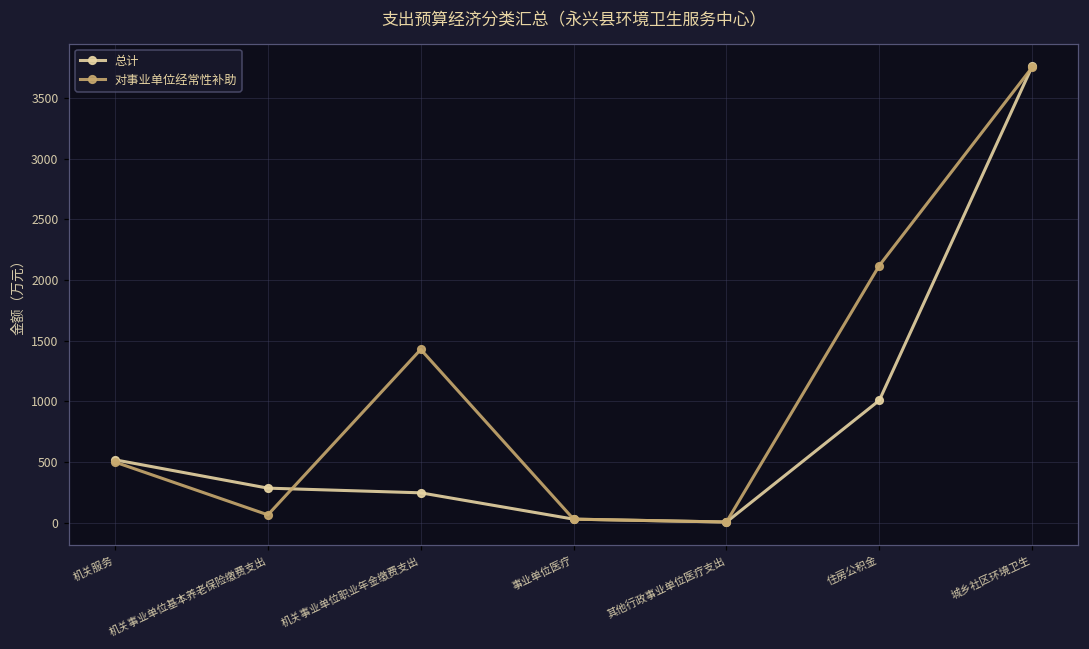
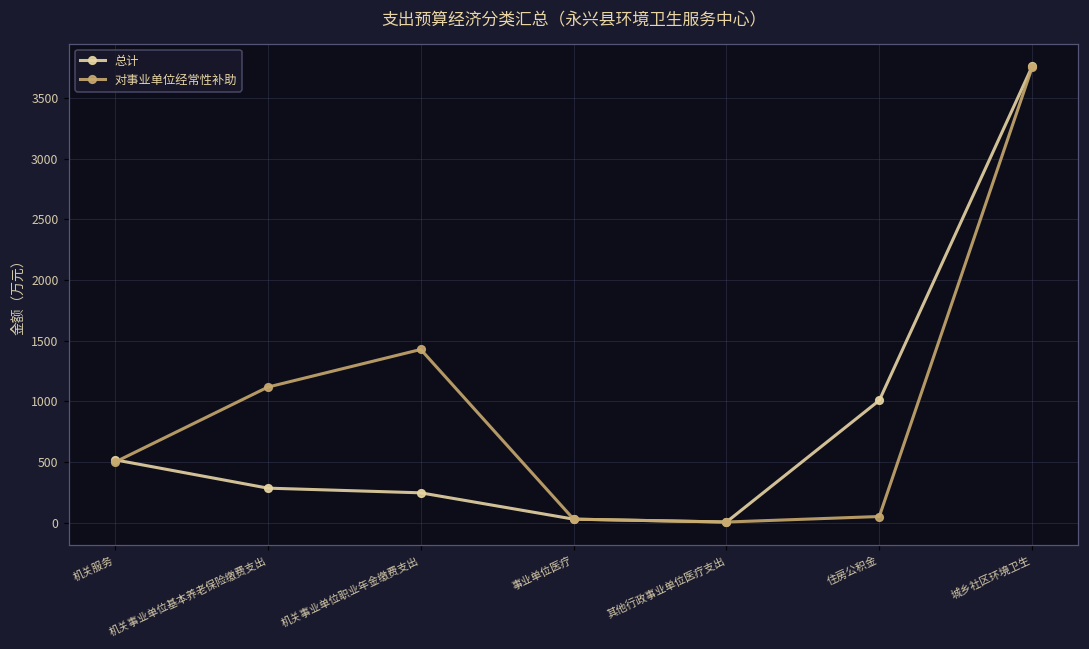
  {
    "总计": {
      "机关事业单位基本养老保险缴费支出": 280,
      "机关事业单位职业年金缴费支出": 250,
      "住房公积金": 1010
    },
    "对事业单位经常性补助": {
-     "机关事业单位基本养老保险缴费支出": 60,
+     "机关事业单位基本养老保险缴费支出": 1120,
      "机关事业单位职业年金缴费支出": 1430,
-     "住房公积金": 2120
+     "住房公积金": 50
    }
  }
